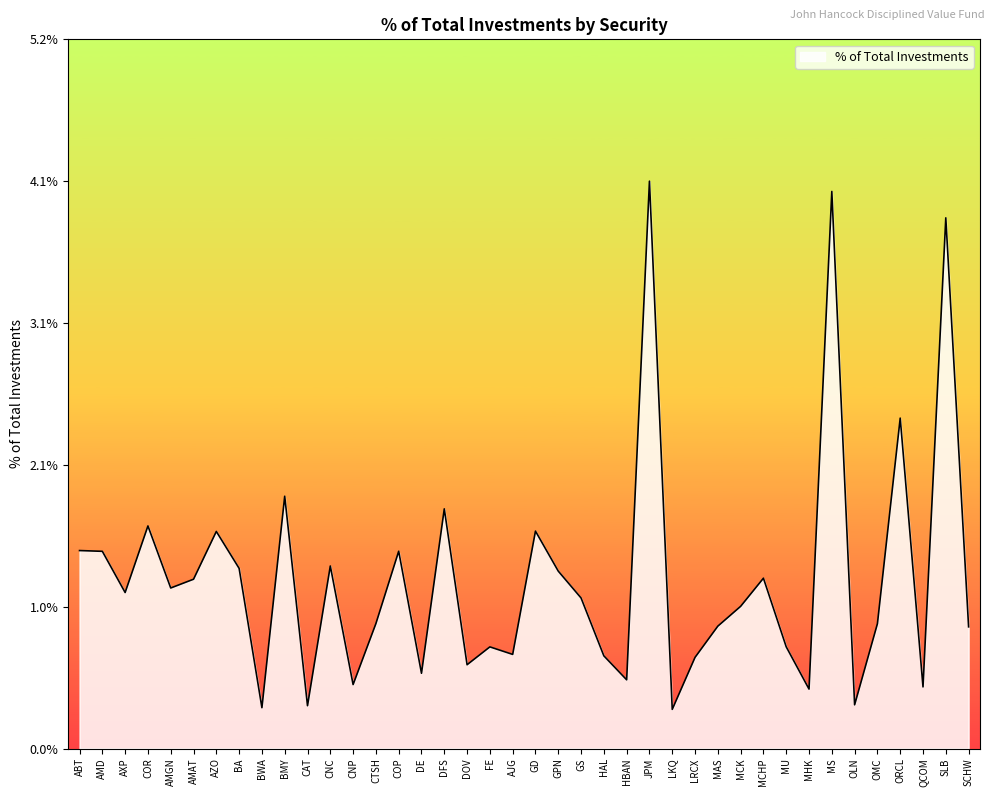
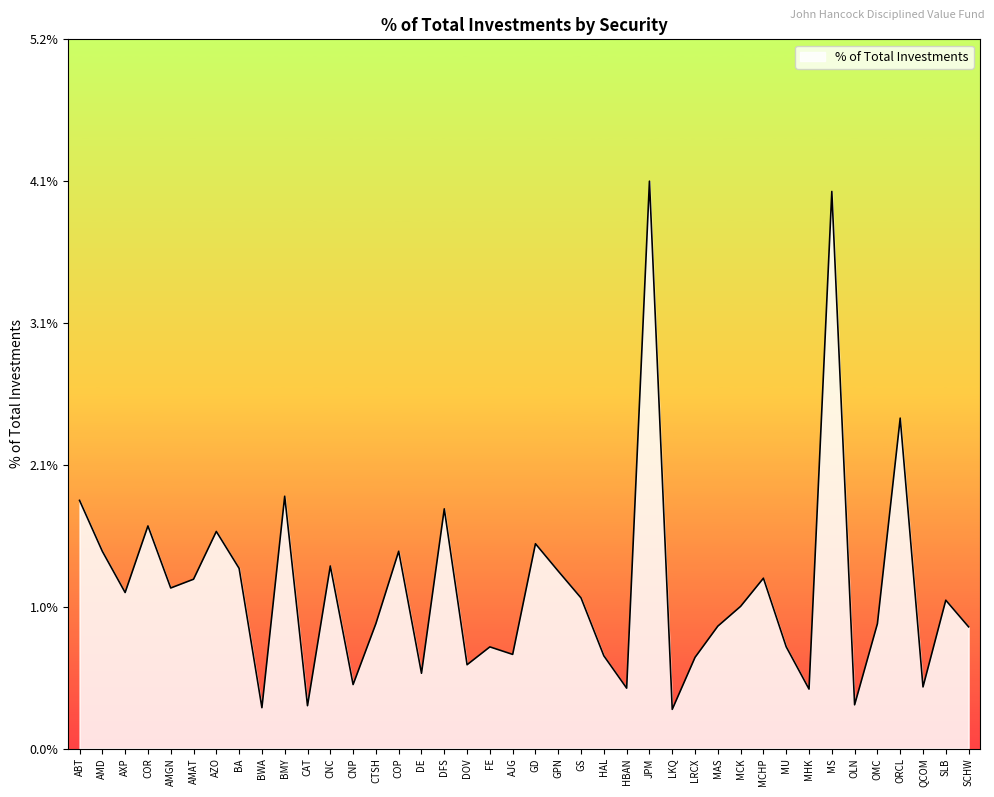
  {
-   "ABT": "1.45%",
+   "ABT": "1.81%",
    "AMD": "1.44%",
    "AXP": "1.14%",
    "COR": "1.63%",
    "AMGN": "1.17%",
    "AMAT": "1.24%",
    "AZO": "1.59%",
    "BA": "1.32%",
    "BWA": "0.30%",
    "BMY": "1.84%",
    "CAT": "0.31%",
    "CNC": "1.33%",
    "CNP": "0.47%",
    "CTSH": "0.91%",
    "COP": "1.44%",
    "DE": "0.55%",
    "DFS": "1.75%",
    "DOV": "0.61%",
    "FE": "0.74%",
    "AJG": "0.69%",
-   "GD": "1.59%",
+   "GD": "1.50%",
    "GPN": "1.30%",
    "GS": "1.10%",
    "HAL": "0.68%",
-   "HBAN": "0.50%",
+   "HBAN": "0.44%",
    "JPM": "4.15%",
    "LKQ": "0.29%",
    "LRCX": "0.67%",
    "MAS": "0.89%",
    "MCK": "1.04%",
    "MCHP": "1.24%",
    "MU": "0.74%",
    "MHK": "0.43%",
    "MS": "4.07%",
    "OLN": "0.32%",
    "OMC": "0.91%",
    "ORCL": "2.41%",
    "QCOM": "0.45%",
-   "SLB": "3.88%",
+   "SLB": "1.08%",
    "SCHW": "0.89%"
  }
